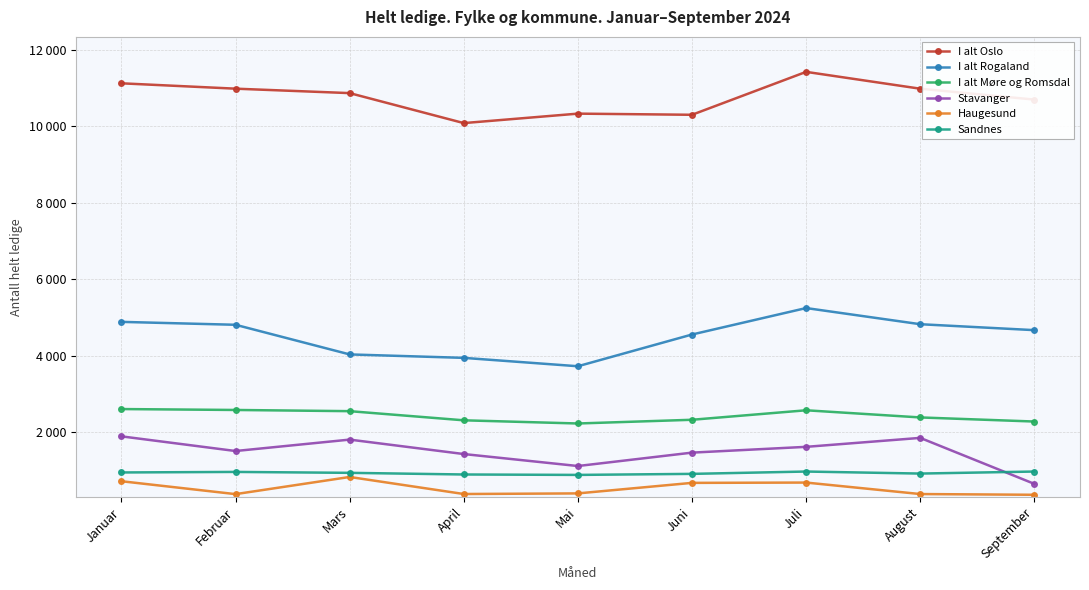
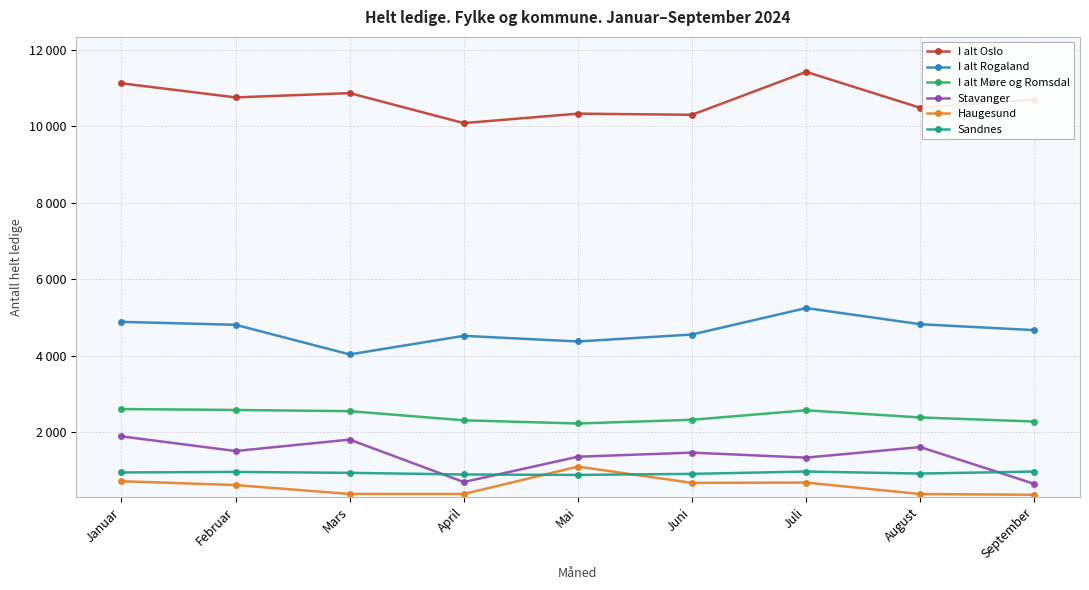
  {
    "I alt Oslo": {
      "Januar": 11100,
-     "Februar": 11000,
+     "Februar": 10800,
      "Mars": 10900,
      "April": 10100,
      "Mai": 10300,
      "Juni": 10300,
      "Juli": 11400,
-     "August": 11000
+     "August": 10500
    },
    "I alt Rogaland": {
      "Januar": 4900,
      "Februar": 4800,
      "Mars": 4000,
-     "April": 3900,
-     "Mai": 3700,
+     "April": 4500,
+     "Mai": 4400,
      "Juni": 4600,
      "Juli": 5300,
      "August": 4800,
      "September": 4700
    },
    "Stavanger": {
      "Januar": 1900,
      "Februar": 1500,
      "Mars": 1800,
-     "April": 1400,
-     "Mai": 1100,
+     "April": 700,
+     "Mai": 1400,
      "Juni": 1500,
-     "Juli": 1600,
-     "August": 1900,
+     "Juli": 1300,
+     "August": 1600,
      "September": 700
    },
    "Haugesund": {
      "Januar": 700,
-     "Februar": 400,
-     "Mars": 800,
+     "Februar": 600,
+     "Mars": 400,
      "April": 400,
-     "Mai": 400,
+     "Mai": 1100,
      "Juni": 700,
      "Juli": 700,
      "August": 400,
      "September": 400
    }
  }
